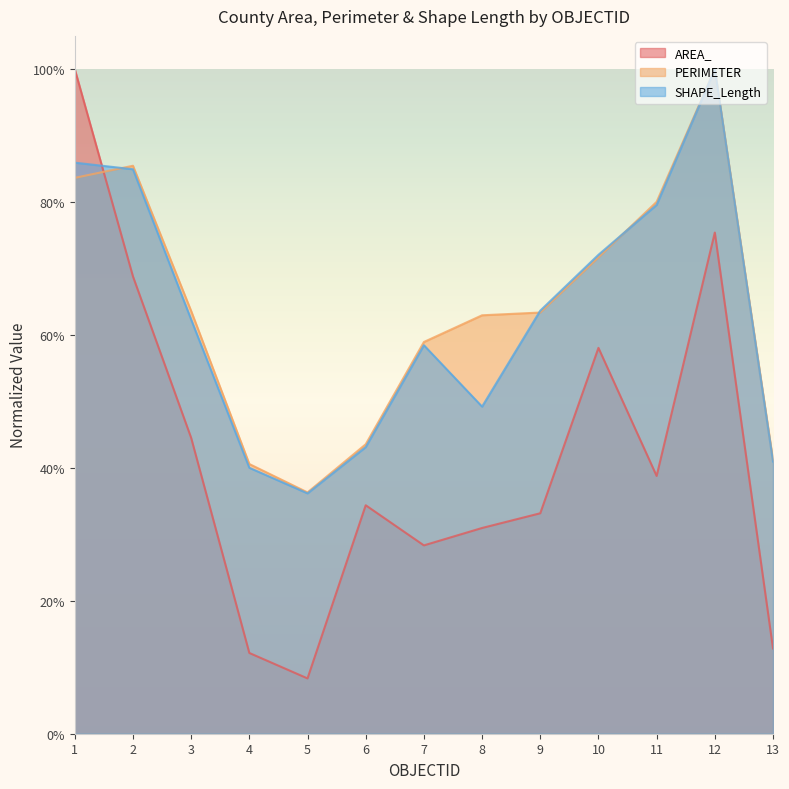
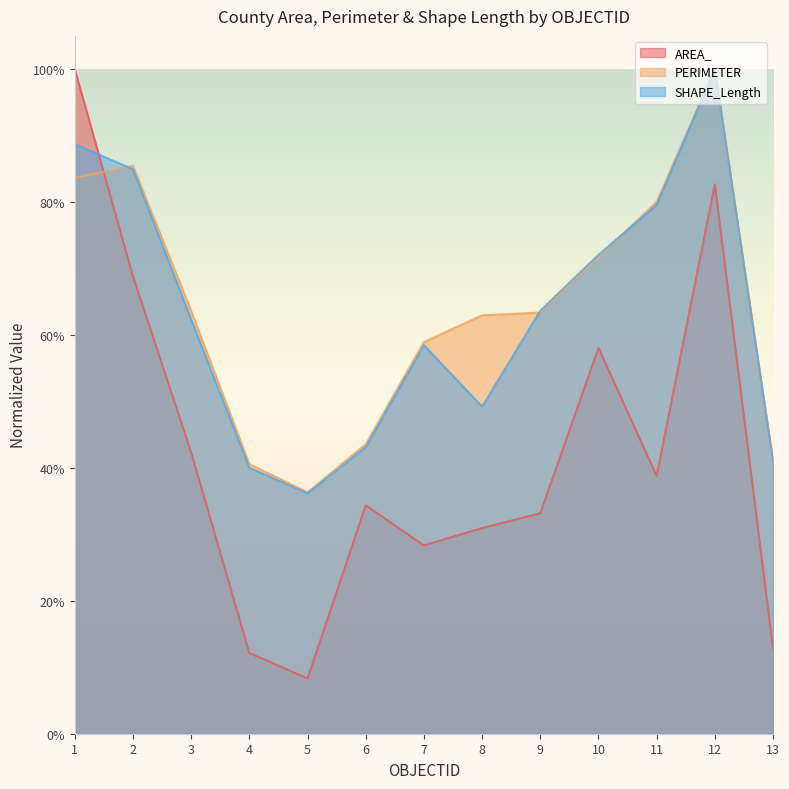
  {
    "AREA_": {
      "1": "100%",
      "2": "69%",
-     "3": "45%",
+     "3": "42%",
      "4": "12%",
      "5": "8%",
      "6": "34%",
      "7": "28%",
      "8": "31%",
      "9": "33%",
      "10": "58%",
      "11": "39%",
-     "12": "75%",
+     "12": "83%",
      "13": "13%"
    },
    "PERIMETER": {
      "1": "84%",
      "2": "85%",
      "3": "64%",
      "4": "41%",
      "6": "44%",
      "7": "59%",
      "8": "63%",
      "11": "80%"
    },
    "SHAPE_Length": {
-     "1": "86%",
+     "1": "89%",
      "2": "85%",
      "3": "62%",
      "4": "40%",
      "6": "43%",
      "7": "58%",
      "8": "49%",
      "11": "80%"
    }
  }
